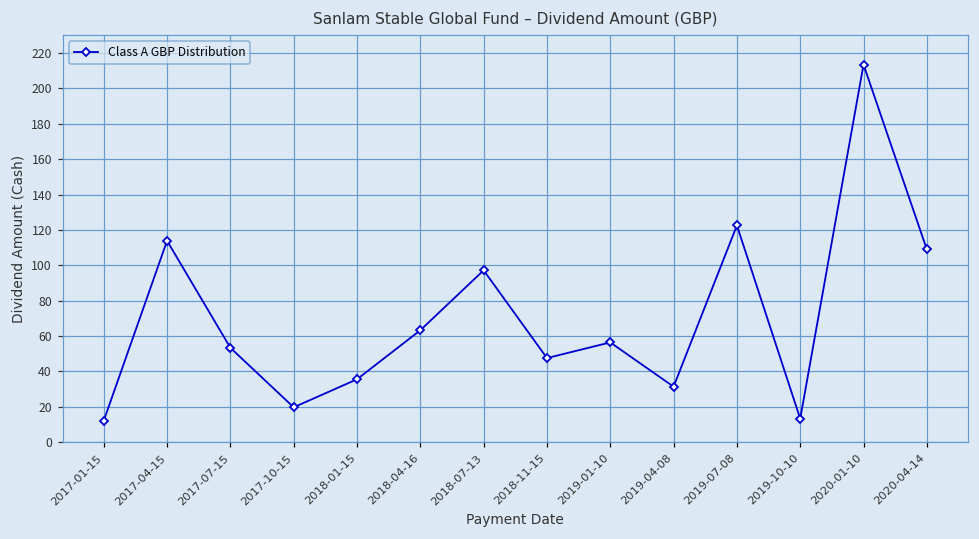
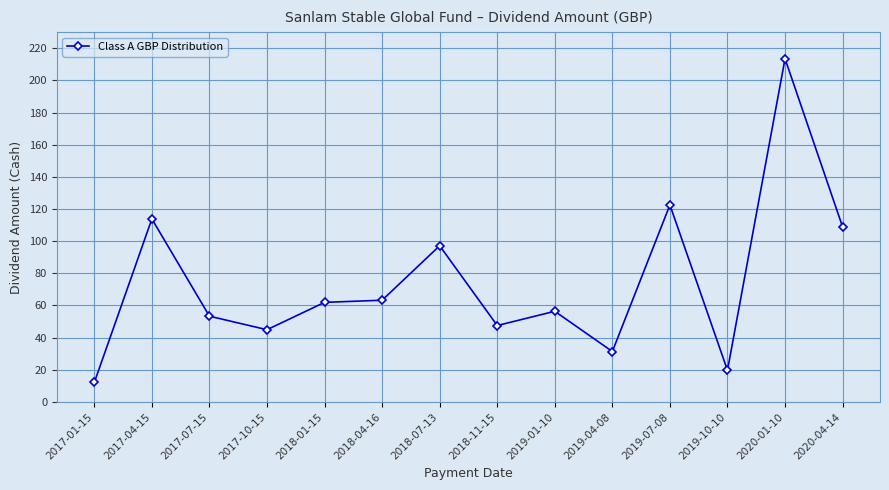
  {
    "2017-01-15": 12,
    "2017-04-15": 114,
    "2017-07-15": 53,
-   "2017-10-15": 20,
-   "2018-01-15": 36,
+   "2017-10-15": 45,
+   "2018-01-15": 62,
    "2018-04-16": 63,
    "2018-07-13": 97,
    "2018-11-15": 48,
    "2019-01-10": 56,
    "2019-04-08": 31,
    "2019-07-08": 123,
-   "2019-10-10": 13,
+   "2019-10-10": 20,
    "2020-01-10": 213,
    "2020-04-14": 109
  }
